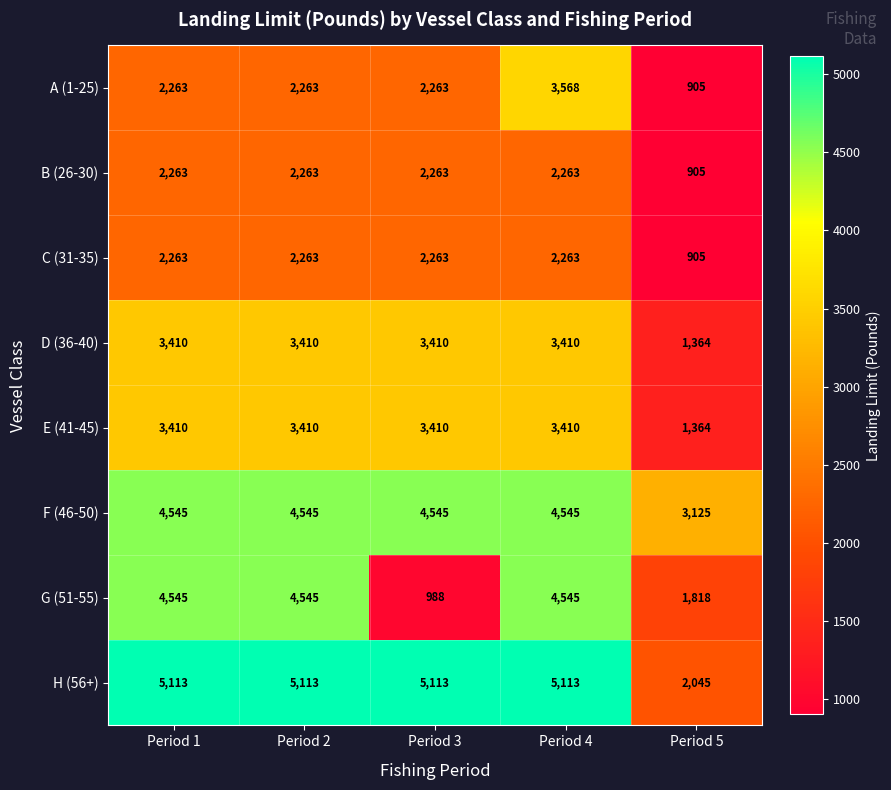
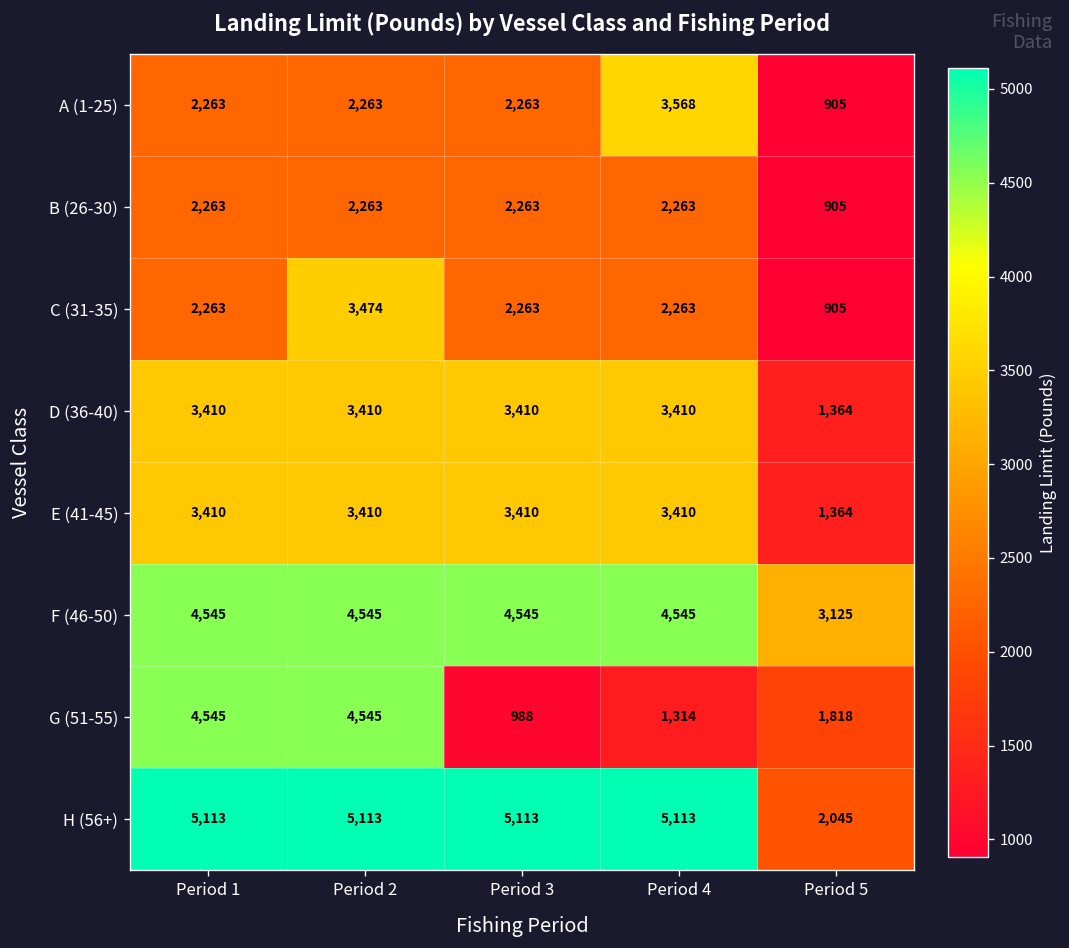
  {
    "A (1-25)": {
      "Period 1": "2,263",
      "Period 2": "2,263",
      "Period 3": "2,263",
      "Period 4": "3,568",
      "Period 5": "905"
    },
    "B (26-30)": {
      "Period 1": "2,263",
      "Period 2": "2,263",
      "Period 3": "2,263",
      "Period 4": "2,263",
      "Period 5": "905"
    },
    "C (31-35)": {
      "Period 1": "2,263",
-     "Period 2": "2,263",
+     "Period 2": "3,474",
      "Period 3": "2,263",
      "Period 4": "2,263",
      "Period 5": "905"
    },
    "D (36-40)": {
      "Period 1": "3,410",
      "Period 2": "3,410",
      "Period 3": "3,410",
      "Period 4": "3,410",
      "Period 5": "1,364"
    },
    "E (41-45)": {
      "Period 1": "3,410",
      "Period 2": "3,410",
      "Period 3": "3,410",
      "Period 4": "3,410",
      "Period 5": "1,364"
    },
    "F (46-50)": {
      "Period 1": "4,545",
      "Period 2": "4,545",
      "Period 3": "4,545",
      "Period 4": "4,545",
      "Period 5": "3,125"
    },
    "G (51-55)": {
      "Period 1": "4,545",
      "Period 2": "4,545",
      "Period 3": "988",
-     "Period 4": "4,545",
+     "Period 4": "1,314",
      "Period 5": "1,818"
    },
    "H (56+)": {
      "Period 1": "5,113",
      "Period 2": "5,113",
      "Period 3": "5,113",
      "Period 4": "5,113",
      "Period 5": "2,045"
    }
  }
